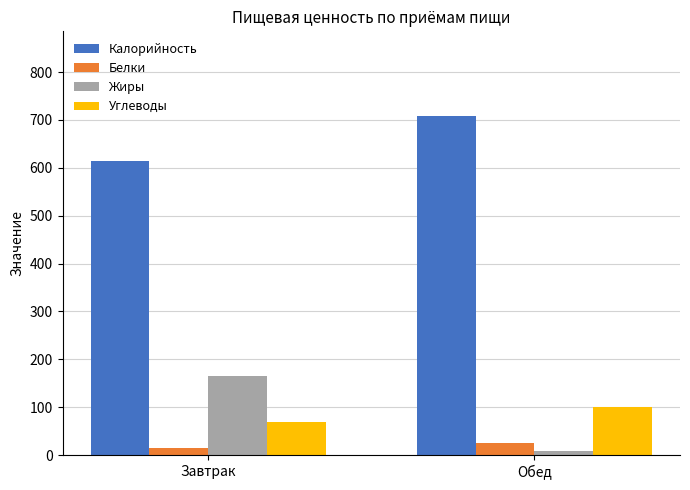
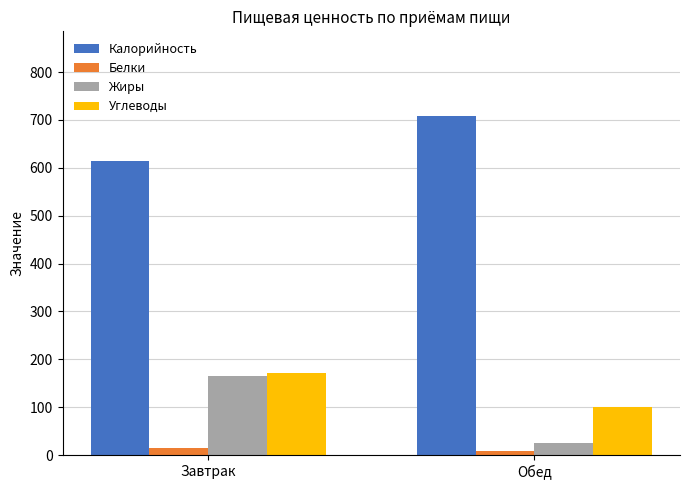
  {
    "Калорийность": {
      "Завтрак": 620,
      "Обед": 710
    },
    "Белки": {
      "Завтрак": 20,
-     "Обед": 30
+     "Обед": 10
    },
    "Жиры": {
      "Завтрак": 170,
-     "Обед": 10
+     "Обед": 30
    },
    "Углеводы": {
-     "Завтрак": 70,
+     "Завтрак": 170,
      "Обед": 100
    }
  }
